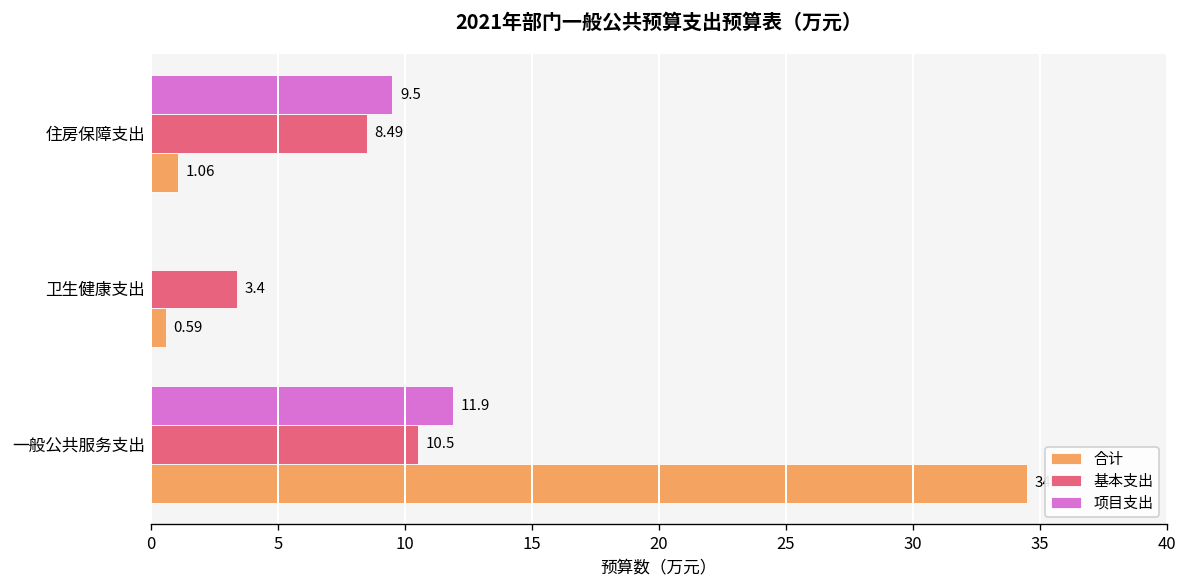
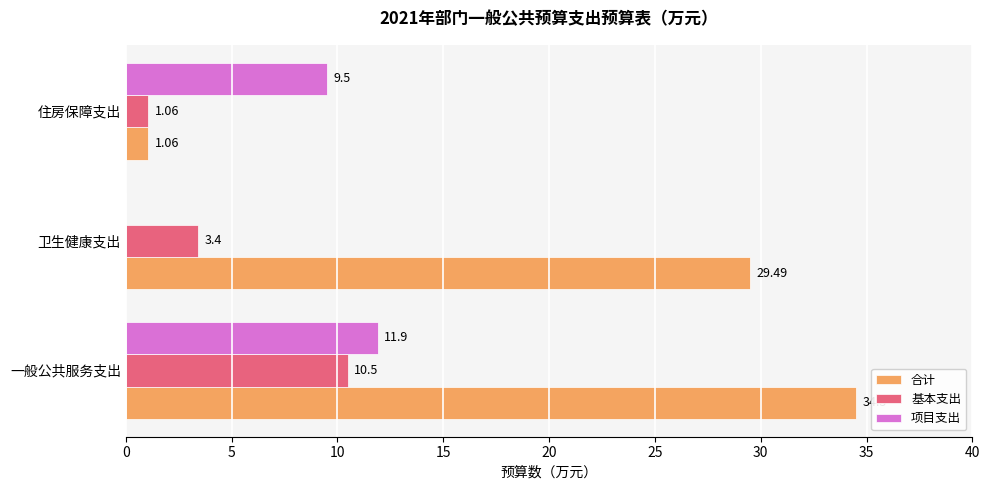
  {
    "合计": {
      "住房保障支出": 1.06,
-     "卫生健康支出": 0.59
+     "卫生健康支出": 29.49
    },
    "基本支出": {
-     "住房保障支出": 8.49,
+     "住房保障支出": 1.06,
      "卫生健康支出": 3.4,
      "一般公共服务支出": 10.5
    },
    "项目支出": {
      "住房保障支出": 9.5,
      "一般公共服务支出": 11.9
    }
  }
